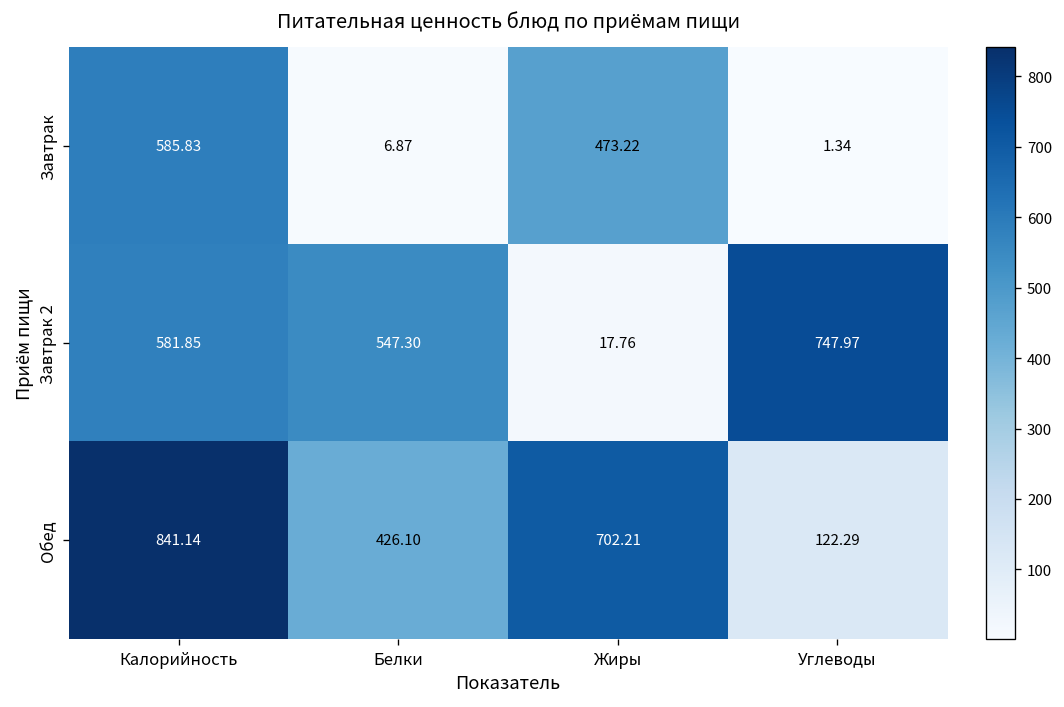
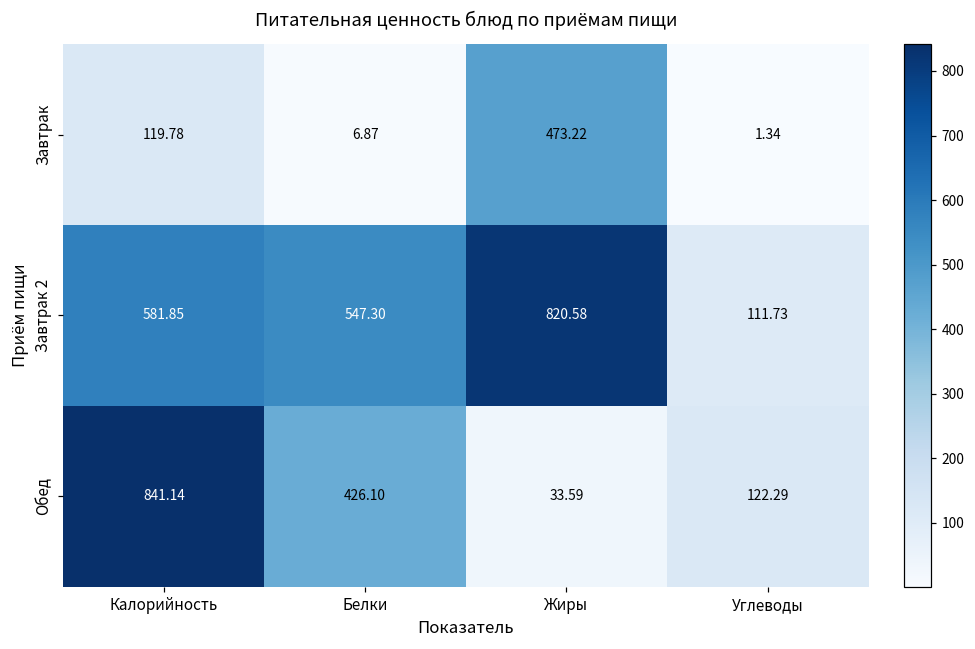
  {
    "Завтрак": {
-     "Калорийность": 585.83,
+     "Калорийность": 119.78,
      "Белки": 6.87,
      "Жиры": 473.22,
      "Углеводы": 1.34
    },
    "Завтрак 2": {
      "Калорийность": 581.85,
      "Белки": 547.30,
-     "Жиры": 17.76,
-     "Углеводы": 747.97
+     "Жиры": 820.58,
+     "Углеводы": 111.73
    },
    "Обед": {
      "Калорийность": 841.14,
      "Белки": 426.10,
-     "Жиры": 702.21,
+     "Жиры": 33.59,
      "Углеводы": 122.29
    }
  }
